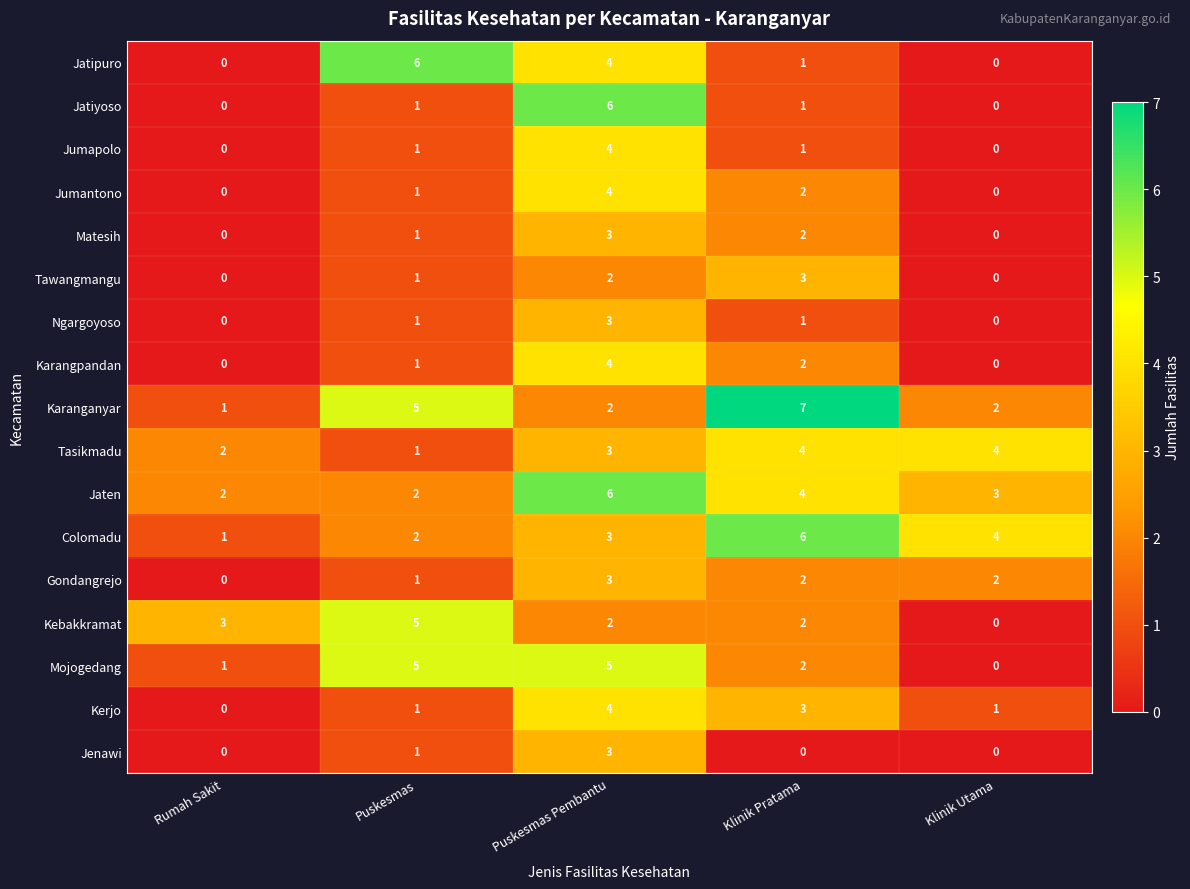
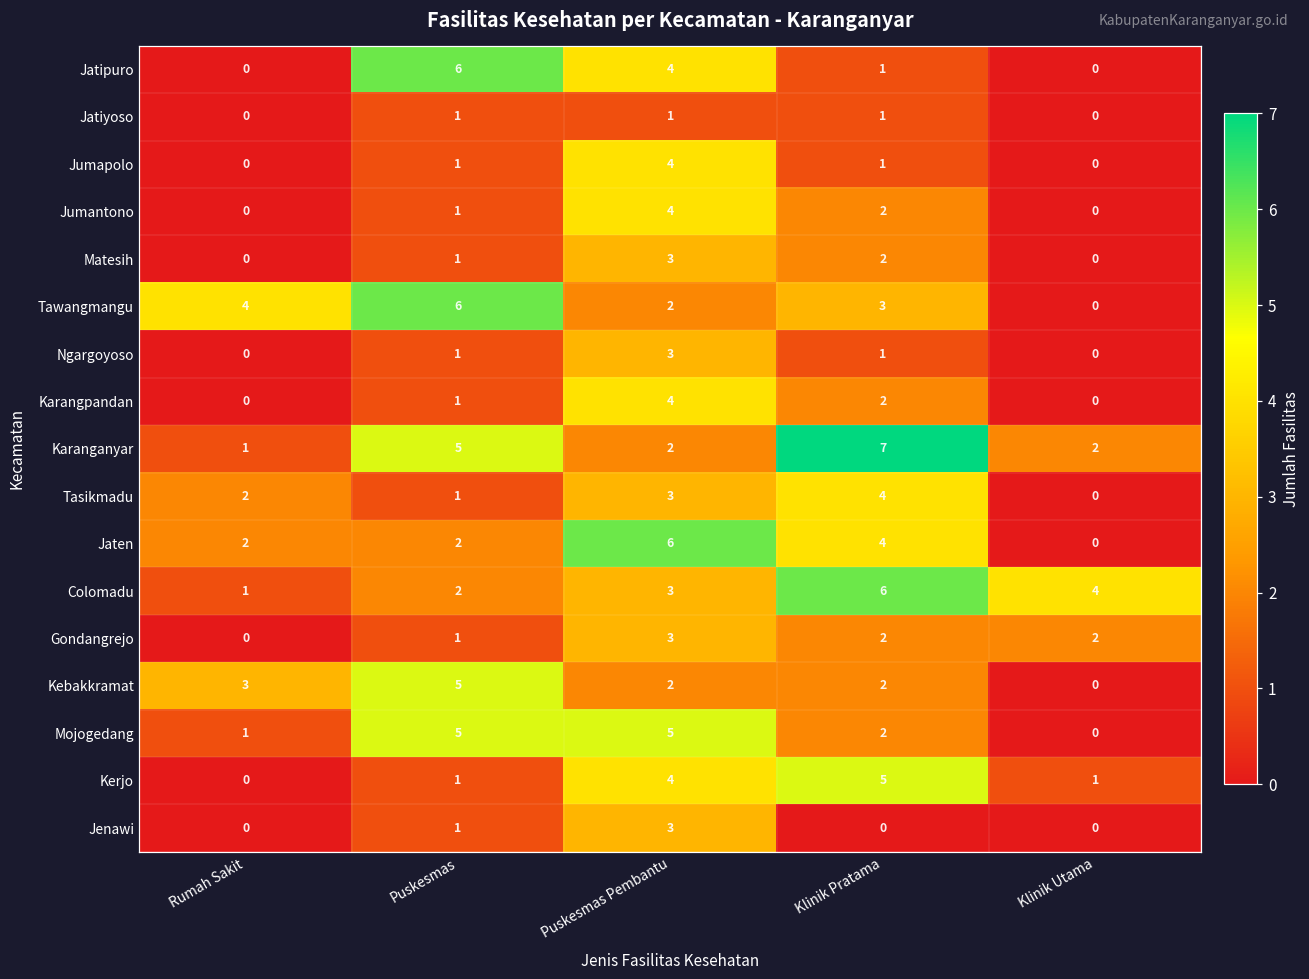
  {
    "Jatipuro": {
      "Rumah Sakit": 0,
      "Puskesmas": 6,
      "Puskesmas Pembantu": 4,
      "Klinik Pratama": 1,
      "Klinik Utama": 0
    },
    "Jatiyoso": {
      "Rumah Sakit": 0,
      "Puskesmas": 1,
-     "Puskesmas Pembantu": 6,
+     "Puskesmas Pembantu": 1,
      "Klinik Pratama": 1,
      "Klinik Utama": 0
    },
    "Jumapolo": {
      "Rumah Sakit": 0,
      "Puskesmas": 1,
      "Puskesmas Pembantu": 4,
      "Klinik Pratama": 1,
      "Klinik Utama": 0
    },
    "Jumantono": {
      "Rumah Sakit": 0,
      "Puskesmas": 1,
      "Puskesmas Pembantu": 4,
      "Klinik Pratama": 2,
      "Klinik Utama": 0
    },
    "Matesih": {
      "Rumah Sakit": 0,
      "Puskesmas": 1,
      "Puskesmas Pembantu": 3,
      "Klinik Pratama": 2,
      "Klinik Utama": 0
    },
    "Tawangmangu": {
-     "Rumah Sakit": 0,
-     "Puskesmas": 1,
+     "Rumah Sakit": 4,
+     "Puskesmas": 6,
      "Puskesmas Pembantu": 2,
      "Klinik Pratama": 3,
      "Klinik Utama": 0
    },
    "Ngargoyoso": {
      "Rumah Sakit": 0,
      "Puskesmas": 1,
      "Puskesmas Pembantu": 3,
      "Klinik Pratama": 1,
      "Klinik Utama": 0
    },
    "Karangpandan": {
      "Rumah Sakit": 0,
      "Puskesmas": 1,
      "Puskesmas Pembantu": 4,
      "Klinik Pratama": 2,
      "Klinik Utama": 0
    },
    "Karanganyar": {
      "Rumah Sakit": 1,
      "Puskesmas": 5,
      "Puskesmas Pembantu": 2,
      "Klinik Pratama": 7,
      "Klinik Utama": 2
    },
    "Tasikmadu": {
      "Rumah Sakit": 2,
      "Puskesmas": 1,
      "Puskesmas Pembantu": 3,
      "Klinik Pratama": 4,
-     "Klinik Utama": 4
+     "Klinik Utama": 0
    },
    "Jaten": {
      "Rumah Sakit": 2,
      "Puskesmas": 2,
      "Puskesmas Pembantu": 6,
      "Klinik Pratama": 4,
-     "Klinik Utama": 3
+     "Klinik Utama": 0
    },
    "Colomadu": {
      "Rumah Sakit": 1,
      "Puskesmas": 2,
      "Puskesmas Pembantu": 3,
      "Klinik Pratama": 6,
      "Klinik Utama": 4
    },
    "Gondangrejo": {
      "Rumah Sakit": 0,
      "Puskesmas": 1,
      "Puskesmas Pembantu": 3,
      "Klinik Pratama": 2,
      "Klinik Utama": 2
    },
    "Kebakkramat": {
      "Rumah Sakit": 3,
      "Puskesmas": 5,
      "Puskesmas Pembantu": 2,
      "Klinik Pratama": 2,
      "Klinik Utama": 0
    },
    "Mojogedang": {
      "Rumah Sakit": 1,
      "Puskesmas": 5,
      "Puskesmas Pembantu": 5,
      "Klinik Pratama": 2,
      "Klinik Utama": 0
    },
    "Kerjo": {
      "Rumah Sakit": 0,
      "Puskesmas": 1,
      "Puskesmas Pembantu": 4,
-     "Klinik Pratama": 3,
+     "Klinik Pratama": 5,
      "Klinik Utama": 1
    },
    "Jenawi": {
      "Rumah Sakit": 0,
      "Puskesmas": 1,
      "Puskesmas Pembantu": 3,
      "Klinik Pratama": 0,
      "Klinik Utama": 0
    }
  }
